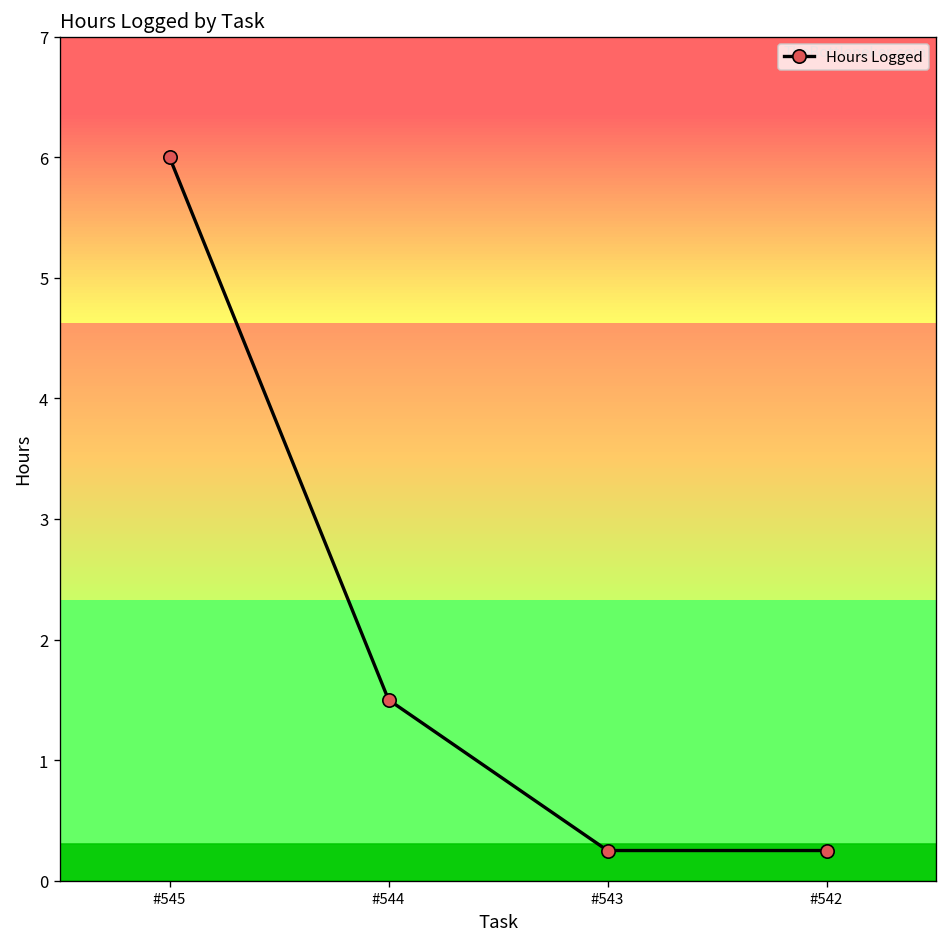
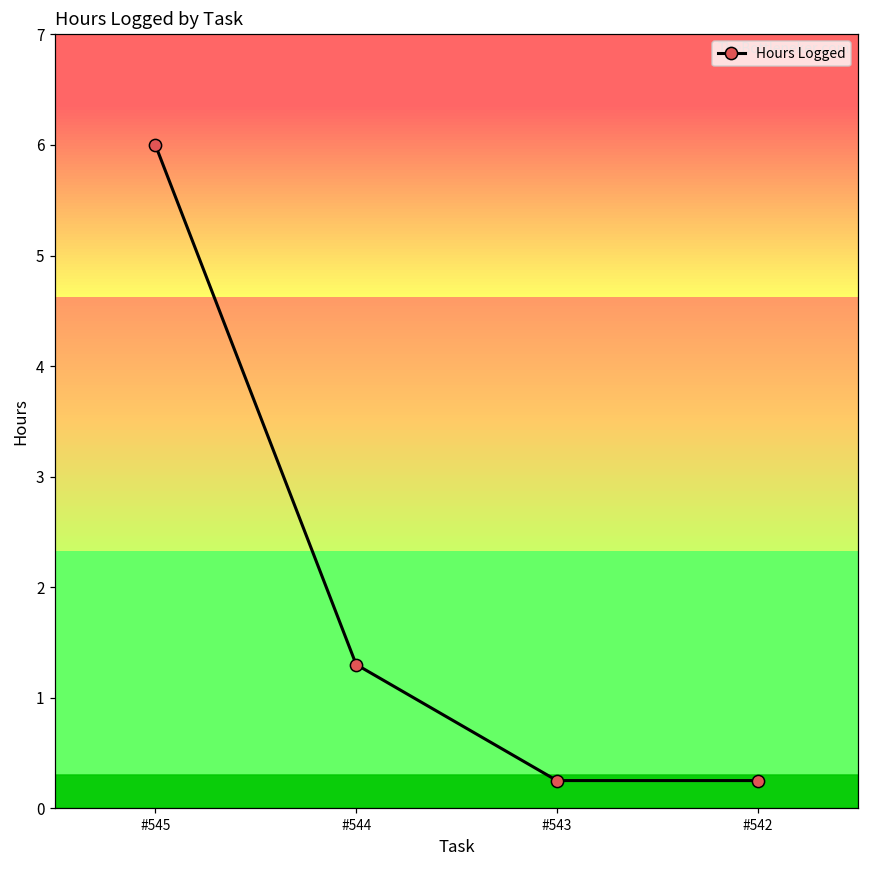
  {
    "#545": 6.0,
-   "#544": 1.5
+   "#544": 1.3
  }
